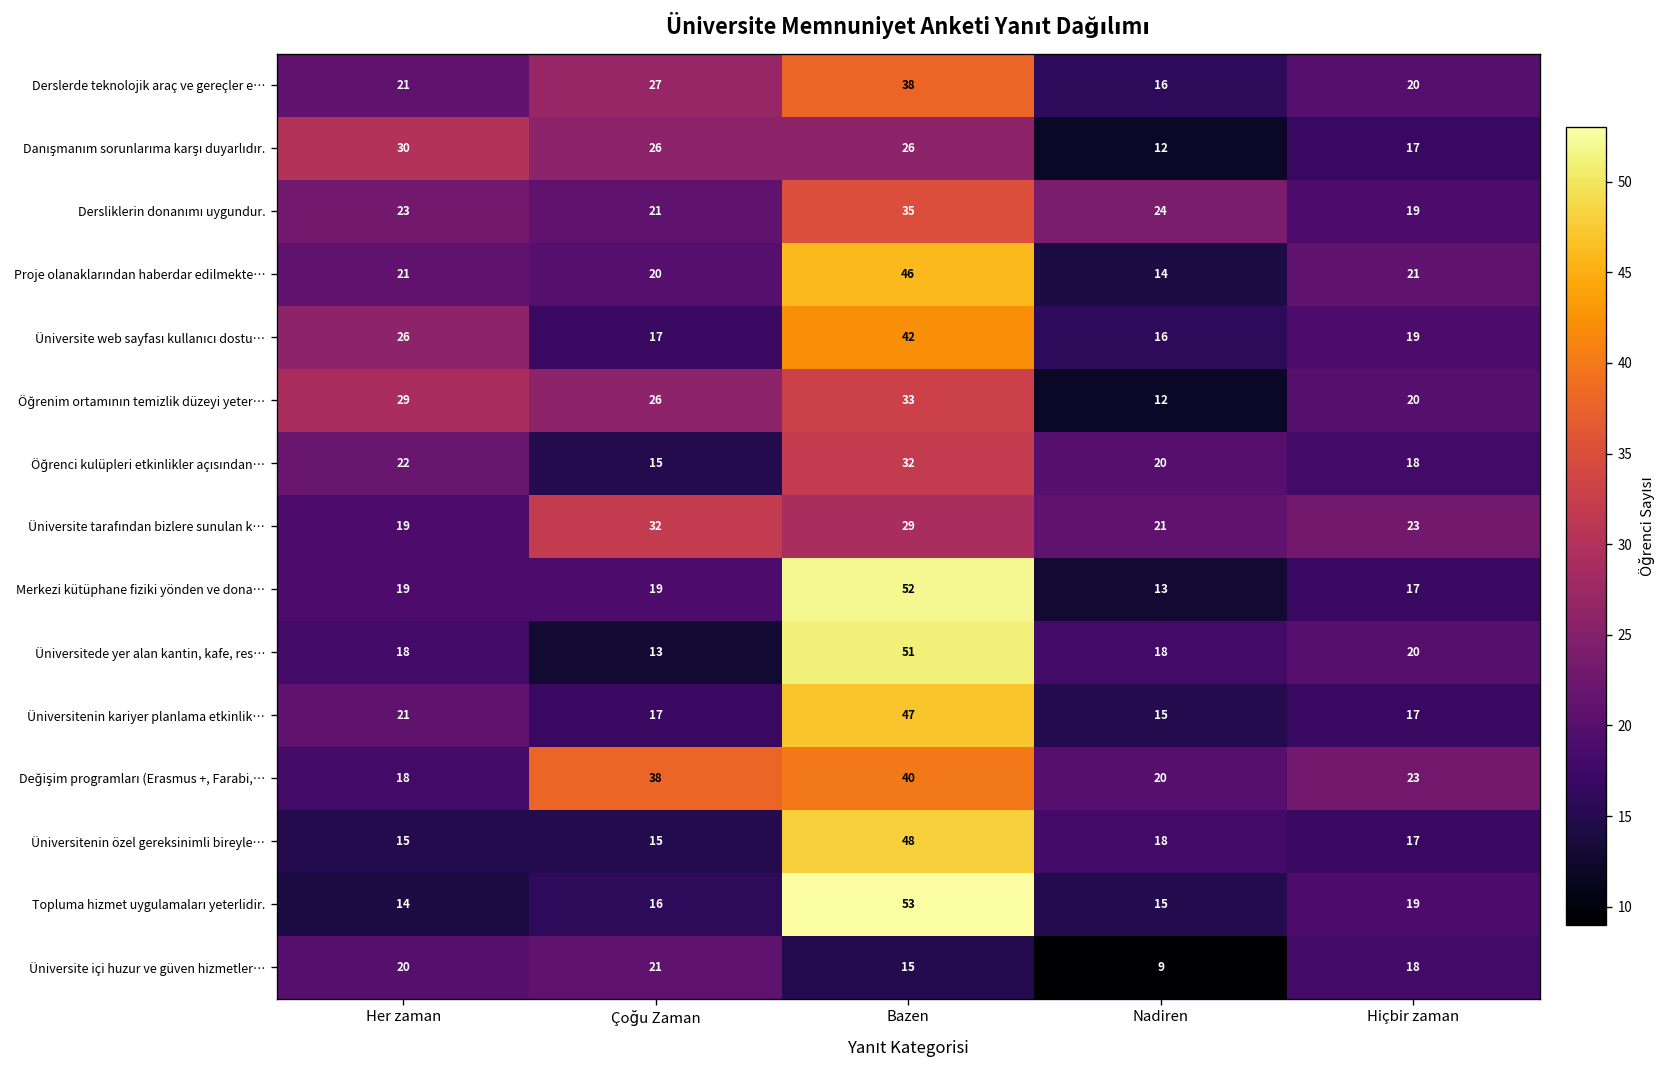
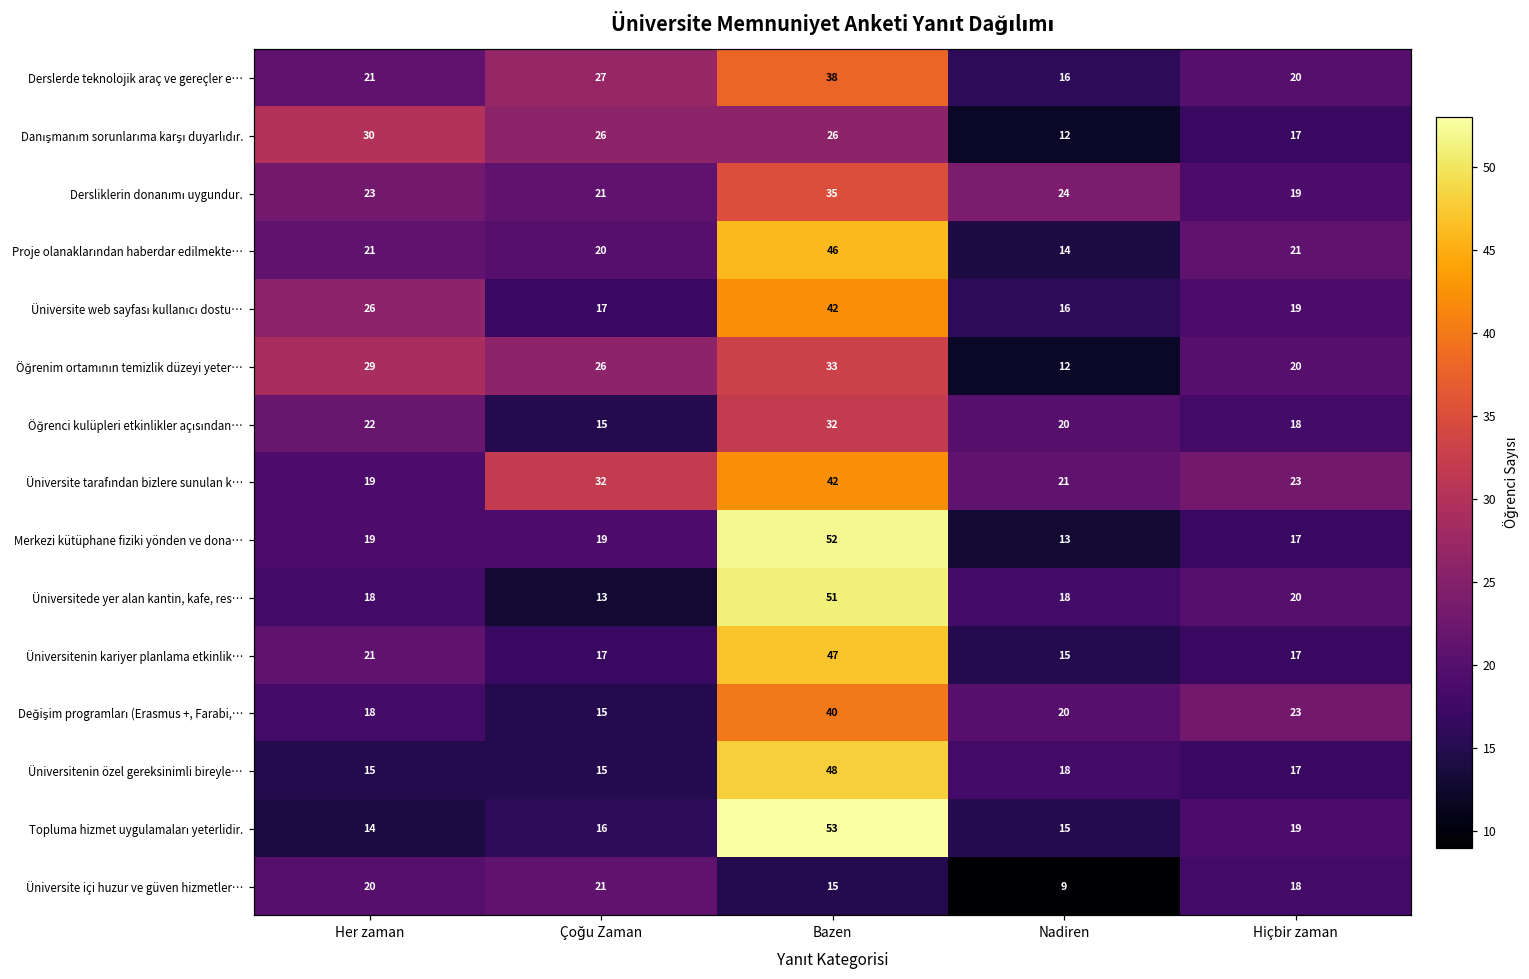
  {
    "Derslerde teknolojik araç ve gereçler e…": {
      "Her zaman": 21,
      "Çoğu Zaman": 27,
      "Bazen": 38,
      "Nadiren": 16,
      "Hiçbir zaman": 20
    },
    "Danışmanım sorunlarıma karşı duyarlıdır.": {
      "Her zaman": 30,
      "Çoğu Zaman": 26,
      "Bazen": 26,
      "Nadiren": 12,
      "Hiçbir zaman": 17
    },
    "Dersliklerin donanımı uygundur.": {
      "Her zaman": 23,
      "Çoğu Zaman": 21,
      "Bazen": 35,
      "Nadiren": 24,
      "Hiçbir zaman": 19
    },
    "Proje olanaklarından haberdar edilmekte…": {
      "Her zaman": 21,
      "Çoğu Zaman": 20,
      "Bazen": 46,
      "Nadiren": 14,
      "Hiçbir zaman": 21
    },
    "Üniversite web sayfası kullanıcı dostu…": {
      "Her zaman": 26,
      "Çoğu Zaman": 17,
      "Bazen": 42,
      "Nadiren": 16,
      "Hiçbir zaman": 19
    },
    "Öğrenim ortamının temizlik düzeyi yeter…": {
      "Her zaman": 29,
      "Çoğu Zaman": 26,
      "Bazen": 33,
      "Nadiren": 12,
      "Hiçbir zaman": 20
    },
    "Öğrenci kulüpleri etkinlikler açısından…": {
      "Her zaman": 22,
      "Çoğu Zaman": 15,
      "Bazen": 32,
      "Nadiren": 20,
      "Hiçbir zaman": 18
    },
    "Üniversite tarafından bizlere sunulan k…": {
      "Her zaman": 19,
      "Çoğu Zaman": 32,
-     "Bazen": 29,
+     "Bazen": 42,
      "Nadiren": 21,
      "Hiçbir zaman": 23
    },
    "Merkezi kütüphane fiziki yönden ve dona…": {
      "Her zaman": 19,
      "Çoğu Zaman": 19,
      "Bazen": 52,
      "Nadiren": 13,
      "Hiçbir zaman": 17
    },
    "Üniversitede yer alan kantin, kafe, res…": {
      "Her zaman": 18,
      "Çoğu Zaman": 13,
      "Bazen": 51,
      "Nadiren": 18,
      "Hiçbir zaman": 20
    },
    "Üniversitenin kariyer planlama etkinlik…": {
      "Her zaman": 21,
      "Çoğu Zaman": 17,
      "Bazen": 47,
      "Nadiren": 15,
      "Hiçbir zaman": 17
    },
    "Değişim programları (Erasmus +, Farabi,…": {
      "Her zaman": 18,
-     "Çoğu Zaman": 38,
+     "Çoğu Zaman": 15,
      "Bazen": 40,
      "Nadiren": 20,
      "Hiçbir zaman": 23
    },
    "Üniversitenin özel gereksinimli bireyle…": {
      "Her zaman": 15,
      "Çoğu Zaman": 15,
      "Bazen": 48,
      "Nadiren": 18,
      "Hiçbir zaman": 17
    },
    "Topluma hizmet uygulamaları yeterlidir.": {
      "Her zaman": 14,
      "Çoğu Zaman": 16,
      "Bazen": 53,
      "Nadiren": 15,
      "Hiçbir zaman": 19
    },
    "Üniversite içi huzur ve güven hizmetler…": {
      "Her zaman": 20,
      "Çoğu Zaman": 21,
      "Bazen": 15,
      "Nadiren": 9,
      "Hiçbir zaman": 18
    }
  }
